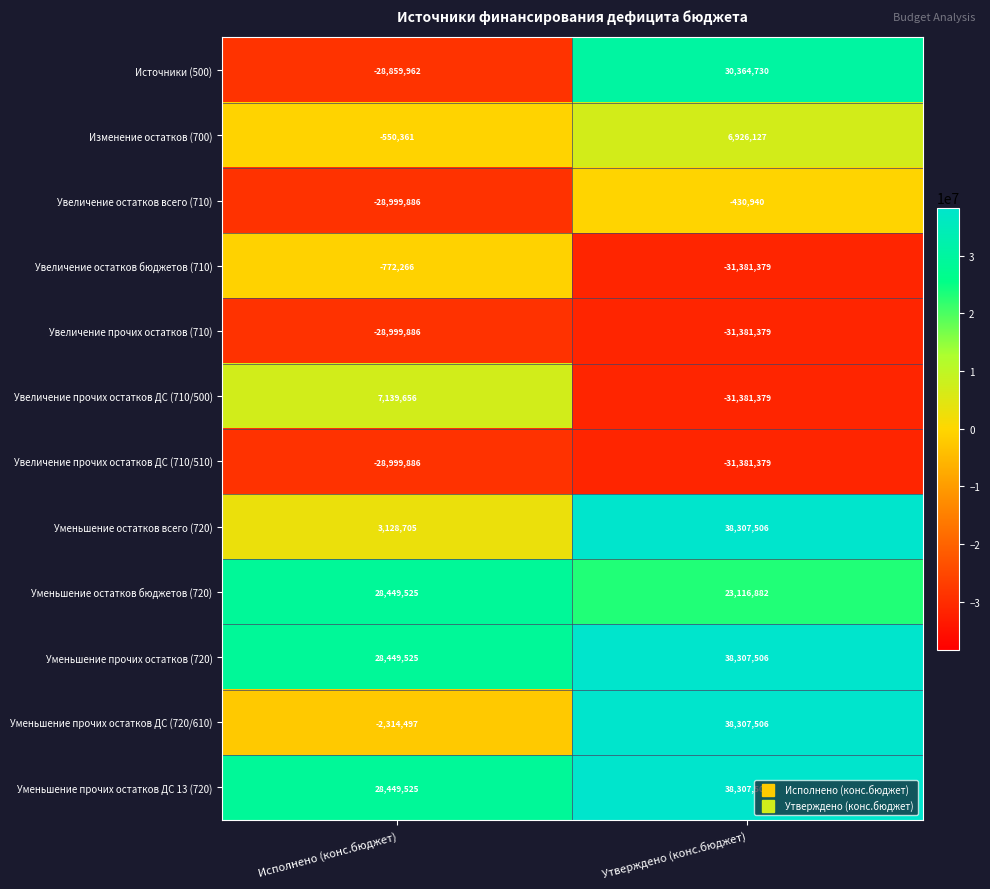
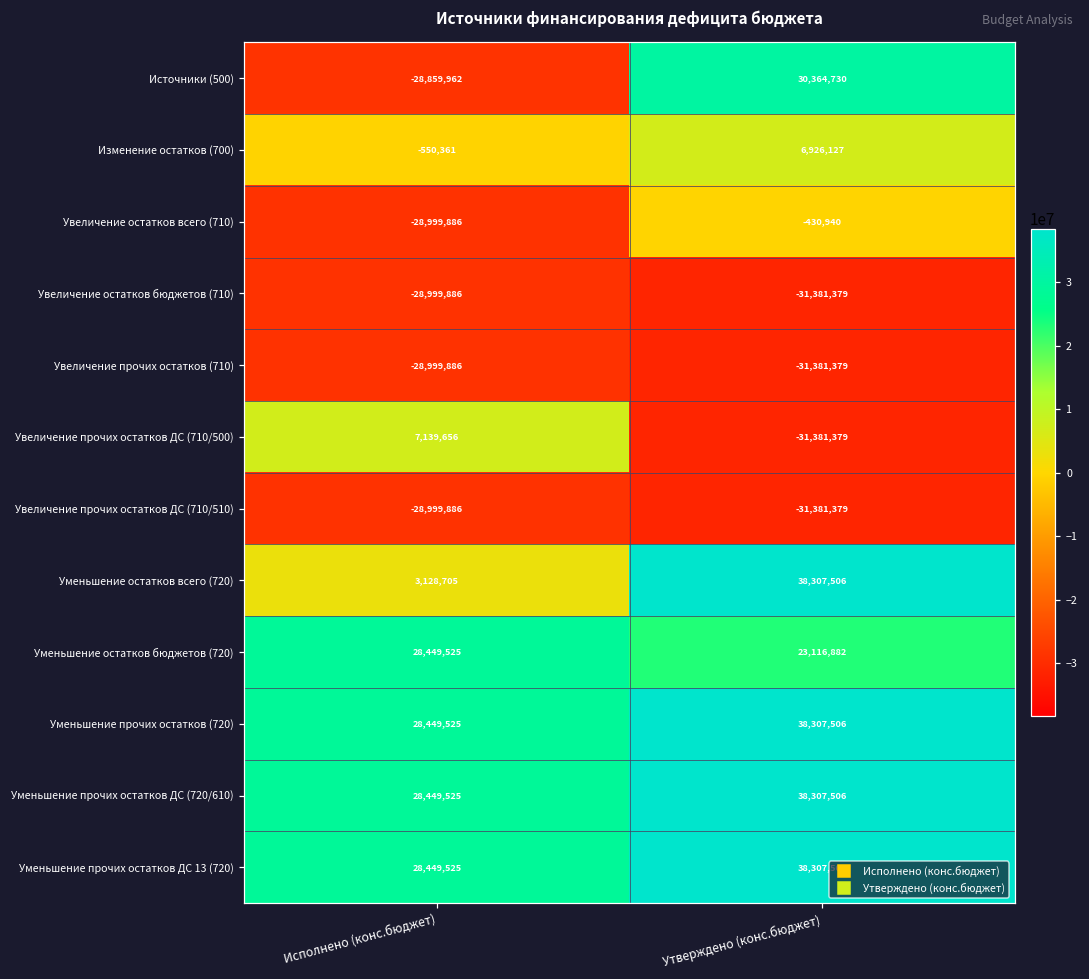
  {
    "Источники (500)": {
      "Исполнено (конс.бюджет)": "-28,859,962",
      "Утверждено (конс.бюджет)": "30,364,730"
    },
    "Изменение остатков (700)": {
      "Исполнено (конс.бюджет)": "-550,361",
      "Утверждено (конс.бюджет)": "6,926,127"
    },
    "Увеличение остатков всего (710)": {
      "Исполнено (конс.бюджет)": "-28,999,886",
      "Утверждено (конс.бюджет)": "-430,940"
    },
    "Увеличение остатков бюджетов (710)": {
-     "Исполнено (конс.бюджет)": "-772,266",
+     "Исполнено (конс.бюджет)": "-28,999,886",
      "Утверждено (конс.бюджет)": "-31,381,379"
    },
    "Увеличение прочих остатков (710)": {
      "Исполнено (конс.бюджет)": "-28,999,886",
      "Утверждено (конс.бюджет)": "-31,381,379"
    },
    "Увеличение прочих остатков ДС (710/500)": {
      "Исполнено (конс.бюджет)": "7,139,656",
      "Утверждено (конс.бюджет)": "-31,381,379"
    },
    "Увеличение прочих остатков ДС (710/510)": {
      "Исполнено (конс.бюджет)": "-28,999,886",
      "Утверждено (конс.бюджет)": "-31,381,379"
    },
    "Уменьшение остатков всего (720)": {
      "Исполнено (конс.бюджет)": "3,128,705",
      "Утверждено (конс.бюджет)": "38,307,506"
    },
    "Уменьшение остатков бюджетов (720)": {
      "Исполнено (конс.бюджет)": "28,449,525",
      "Утверждено (конс.бюджет)": "23,116,882"
    },
    "Уменьшение прочих остатков (720)": {
      "Исполнено (конс.бюджет)": "28,449,525",
      "Утверждено (конс.бюджет)": "38,307,506"
    },
    "Уменьшение прочих остатков ДС (720/610)": {
-     "Исполнено (конс.бюджет)": "-2,314,497",
+     "Исполнено (конс.бюджет)": "28,449,525",
      "Утверждено (конс.бюджет)": "38,307,506"
    },
    "Уменьшение прочих остатков ДС 13 (720)": {
      "Исполнено (конс.бюджет)": "28,449,525"
    }
  }
